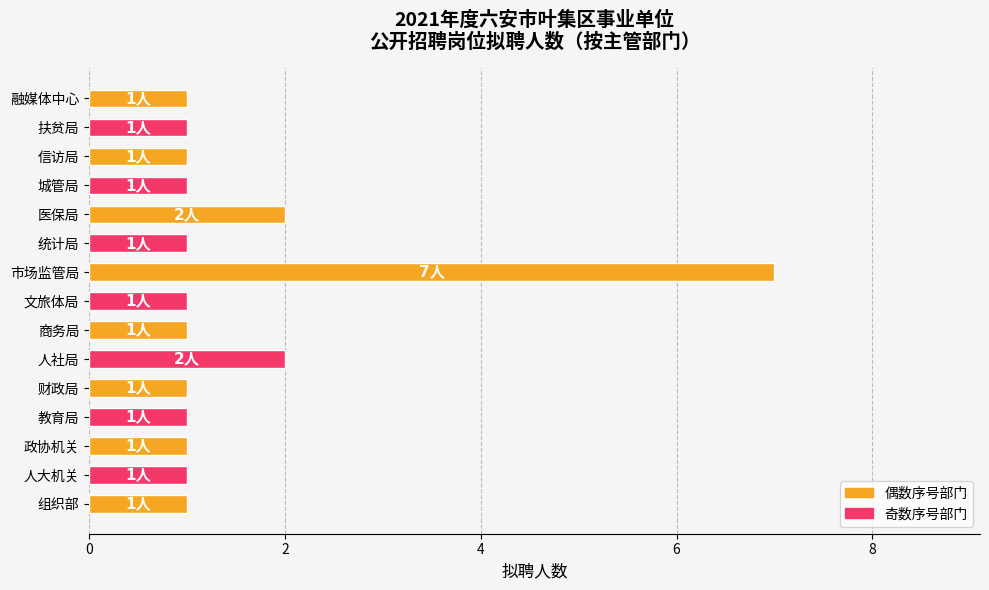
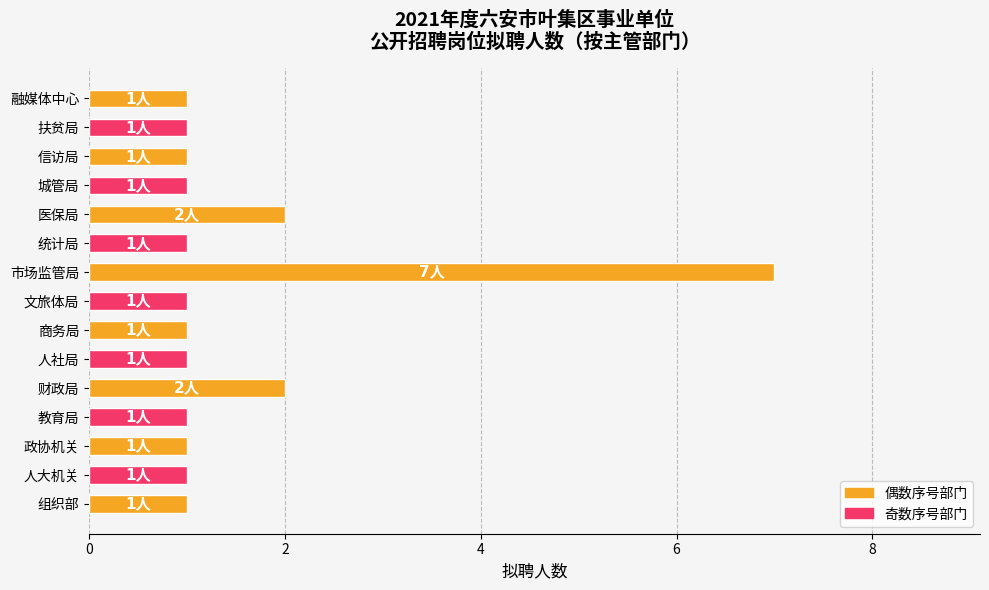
  {
    "融媒体中心": "1人",
    "扶贫局": "1人",
    "信访局": "1人",
    "城管局": "1人",
    "医保局": "2人",
    "统计局": "1人",
    "市场监管局": "7人",
    "文旅体局": "1人",
    "商务局": "1人",
-   "人社局": "2人",
-   "财政局": "1人",
+   "人社局": "1人",
+   "财政局": "2人",
    "教育局": "1人",
    "政协机关": "1人",
    "人大机关": "1人",
    "组织部": "1人"
  }
